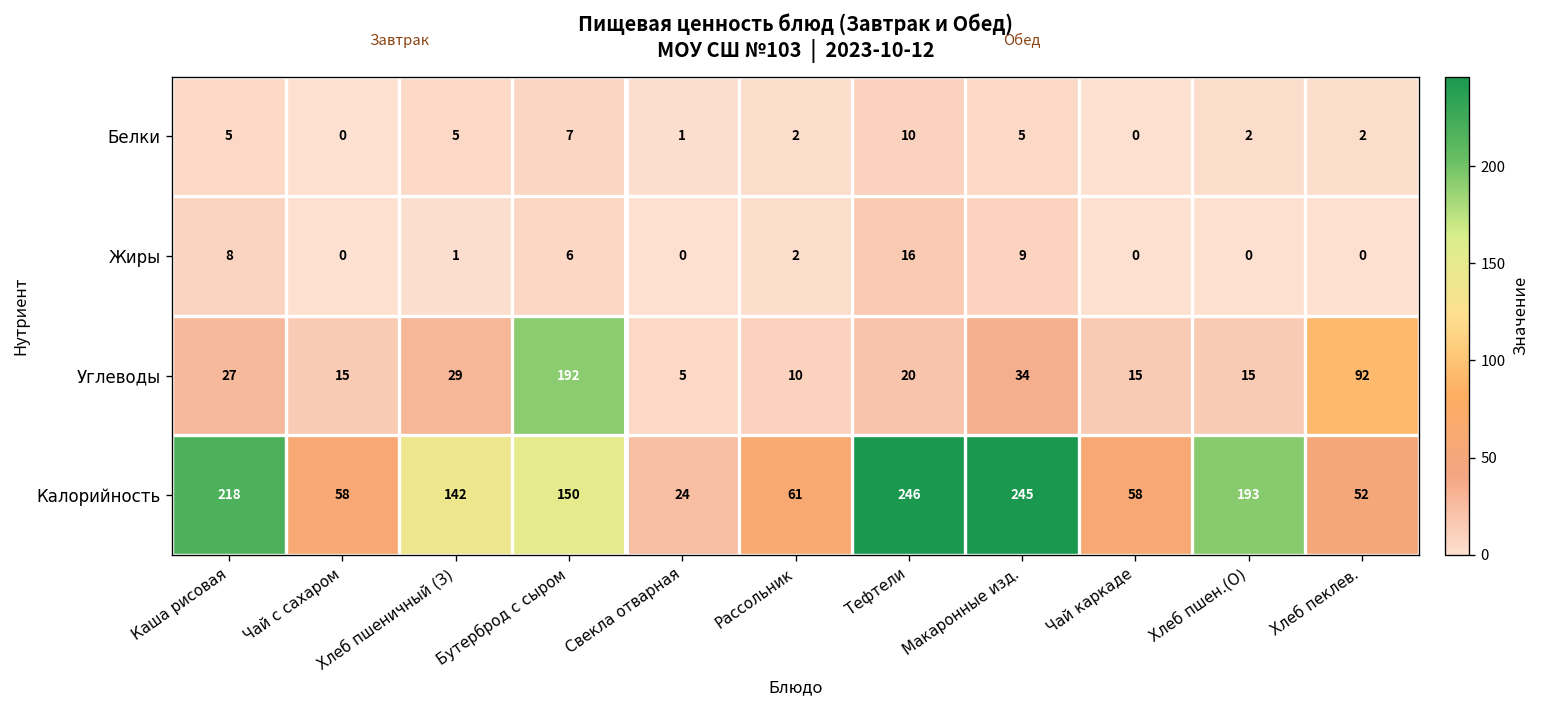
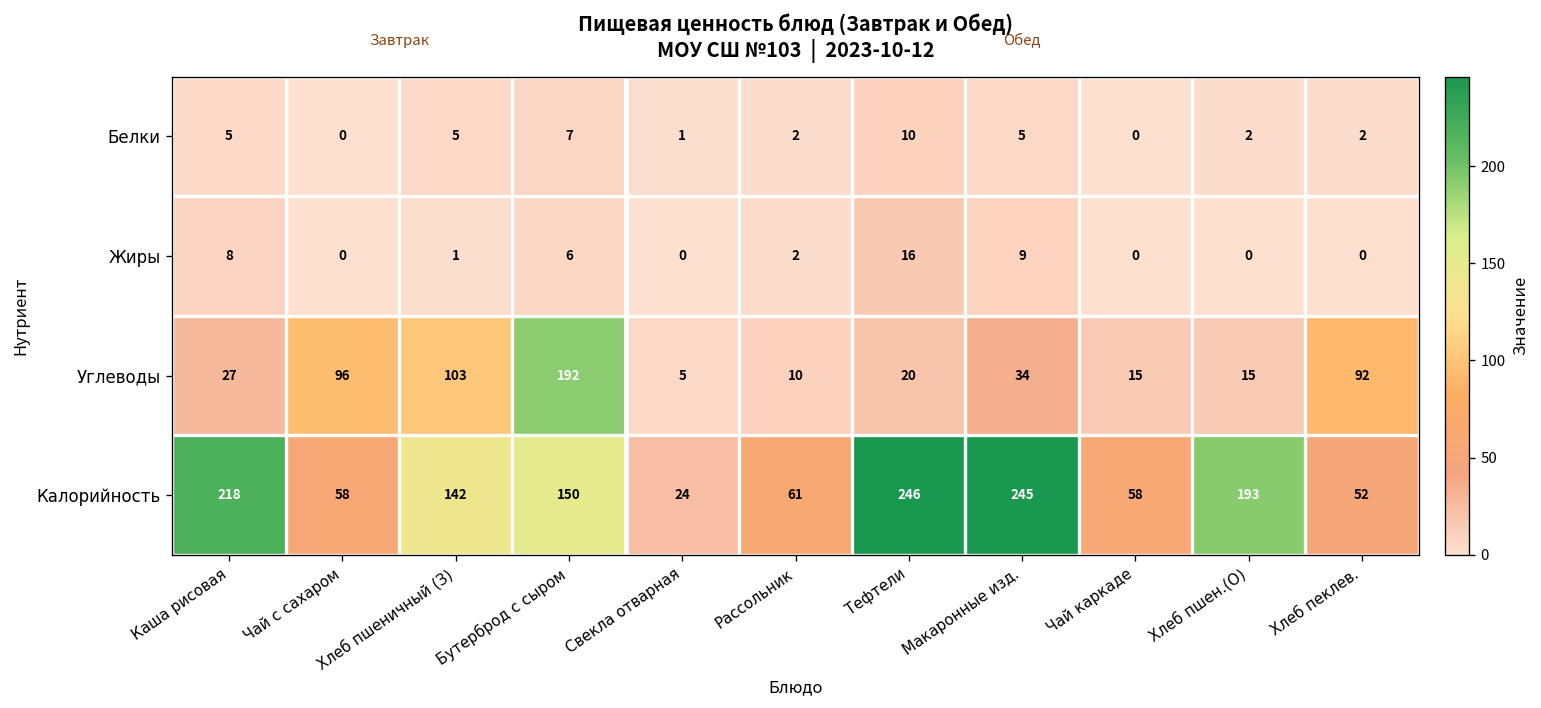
  {
    "Белки": {
      "Каша рисовая": 5,
      "Чай с сахаром": 0,
      "Хлеб пшеничный (З)": 5,
      "Бутерброд с сыром": 7,
      "Свекла отварная": 1,
      "Рассольник": 2,
      "Тефтели": 10,
      "Макаронные изд.": 5,
      "Чай каркаде": 0,
      "Хлеб пшен.(О)": 2,
      "Хлеб пеклев.": 2
    },
    "Жиры": {
      "Каша рисовая": 8,
      "Чай с сахаром": 0,
      "Хлеб пшеничный (З)": 1,
      "Бутерброд с сыром": 6,
      "Свекла отварная": 0,
      "Рассольник": 2,
      "Тефтели": 16,
      "Макаронные изд.": 9,
      "Чай каркаде": 0,
      "Хлеб пшен.(О)": 0,
      "Хлеб пеклев.": 0
    },
    "Углеводы": {
      "Каша рисовая": 27,
-     "Чай с сахаром": 15,
-     "Хлеб пшеничный (З)": 29,
+     "Чай с сахаром": 96,
+     "Хлеб пшеничный (З)": 103,
      "Бутерброд с сыром": 192,
      "Свекла отварная": 5,
      "Рассольник": 10,
      "Тефтели": 20,
      "Макаронные изд.": 34,
      "Чай каркаде": 15,
      "Хлеб пшен.(О)": 15,
      "Хлеб пеклев.": 92
    },
    "Калорийность": {
      "Каша рисовая": 218,
      "Чай с сахаром": 58,
      "Хлеб пшеничный (З)": 142,
      "Бутерброд с сыром": 150,
      "Свекла отварная": 24,
      "Рассольник": 61,
      "Тефтели": 246,
      "Макаронные изд.": 245,
      "Чай каркаде": 58,
      "Хлеб пшен.(О)": 193,
      "Хлеб пеклев.": 52
    }
  }
